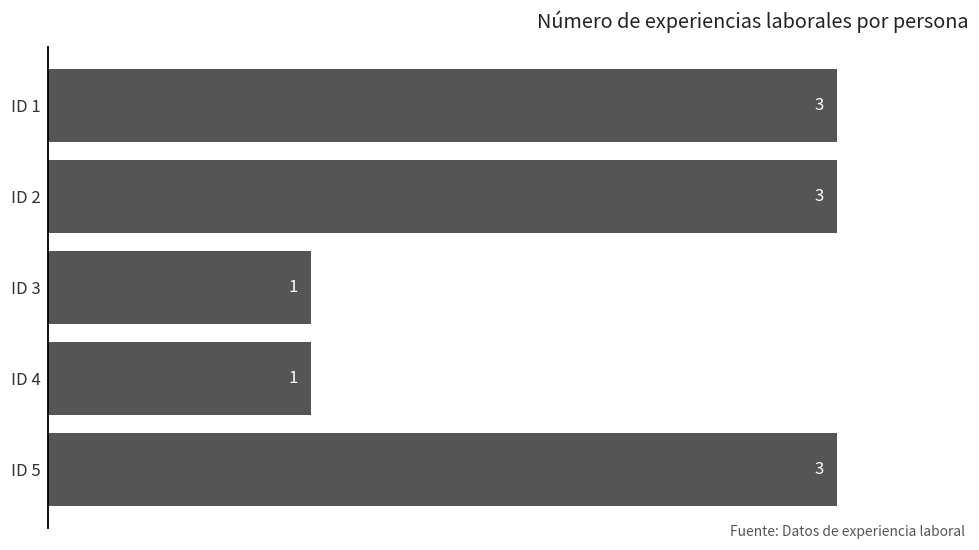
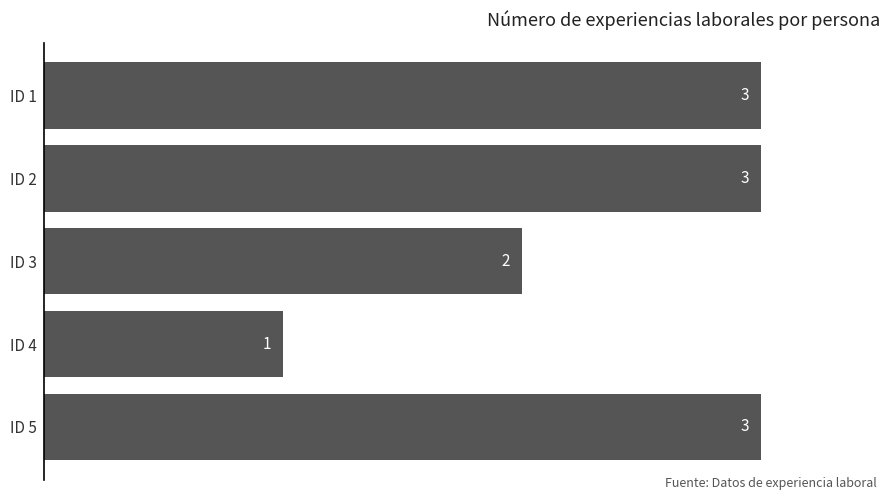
  {
    "ID 1": 3,
    "ID 2": 3,
-   "ID 3": 1,
+   "ID 3": 2,
    "ID 4": 1,
    "ID 5": 3
  }
